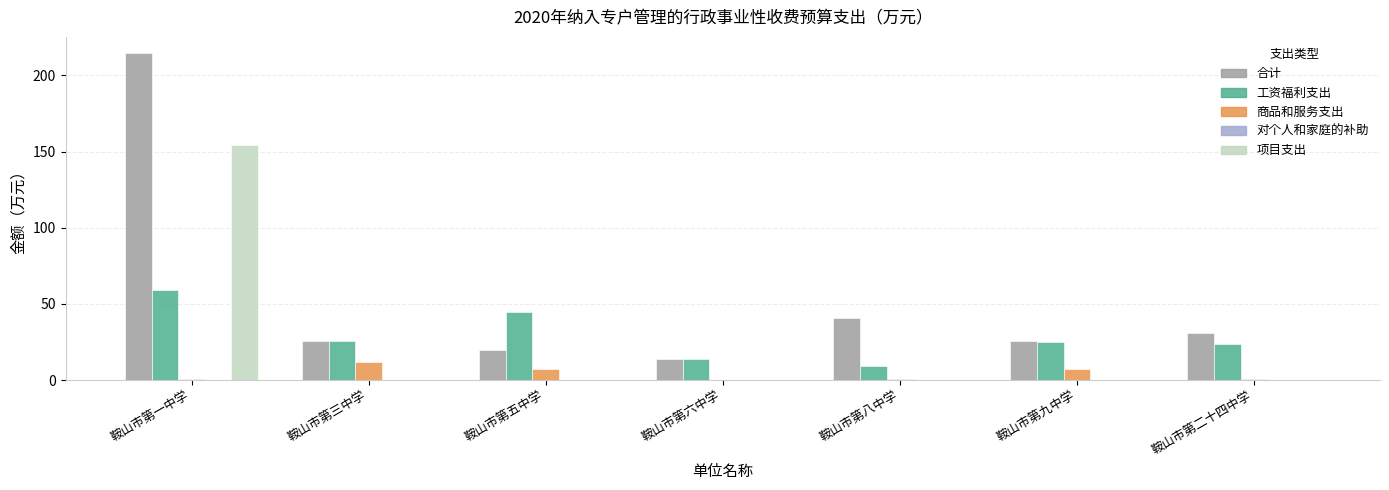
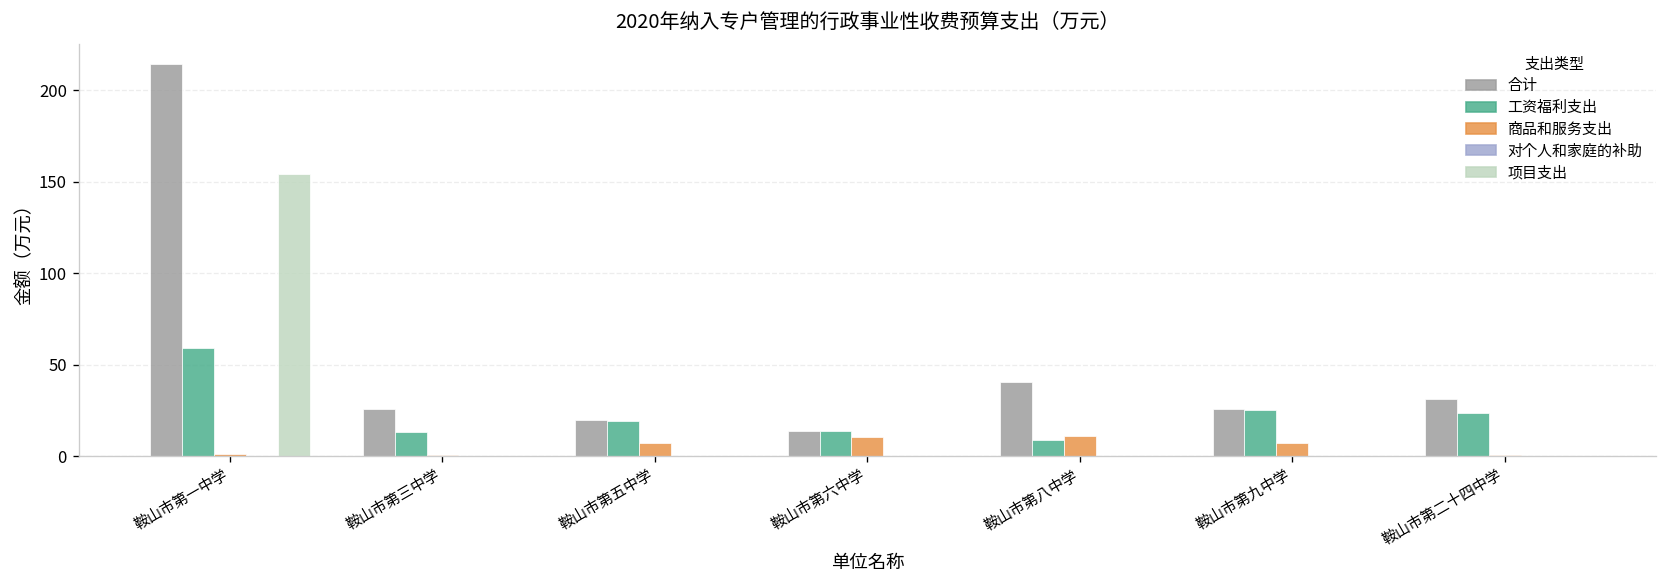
  {
    "工资福利支出": {
      "鞍山市第一中学": 59,
-     "鞍山市第三中学": 25,
-     "鞍山市第五中学": 45,
+     "鞍山市第三中学": 13,
+     "鞍山市第五中学": 19,
      "鞍山市第六中学": 14,
      "鞍山市第八中学": 9,
      "鞍山市第九中学": 25,
      "鞍山市第二十四中学": 24
    },
    "商品和服务支出": {
-     "鞍山市第三中学": 12,
+     "鞍山市第三中学": 0,
      "鞍山市第五中学": 7,
-     "鞍山市第六中学": 0,
-     "鞍山市第八中学": 1,
+     "鞍山市第六中学": 11,
+     "鞍山市第八中学": 11,
      "鞍山市第九中学": 7
    }
  }
